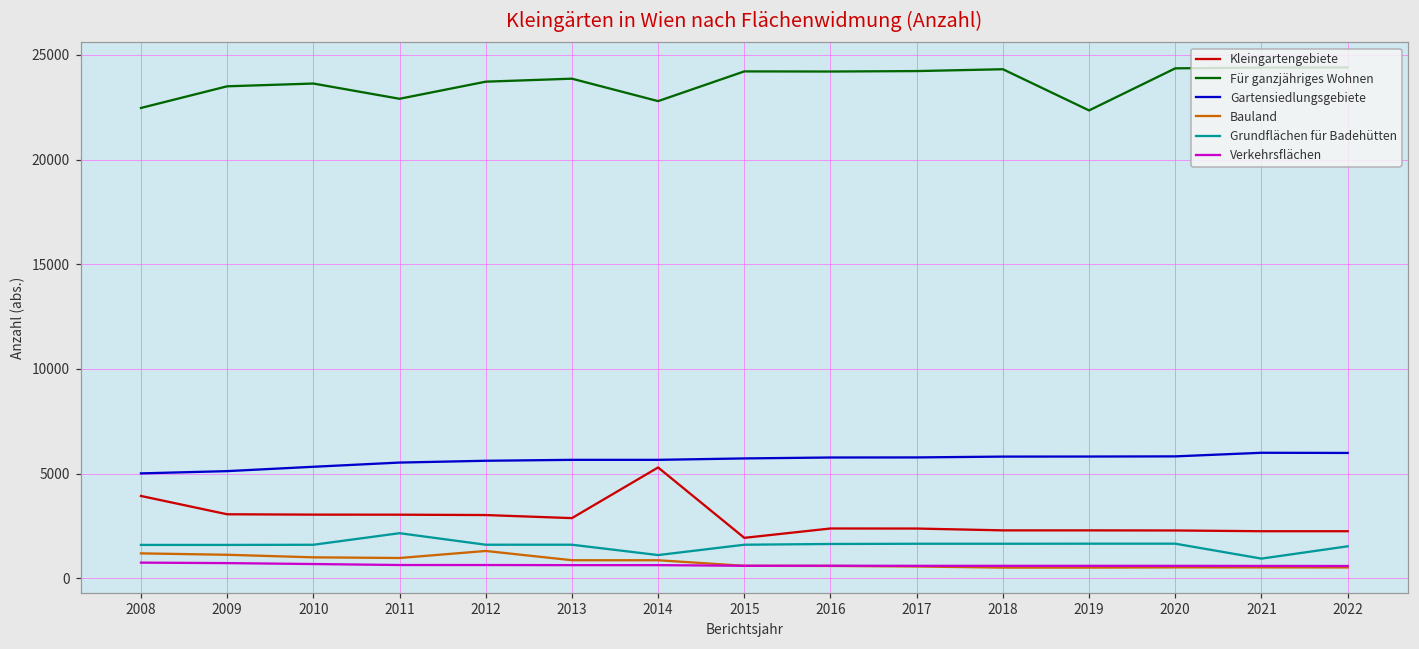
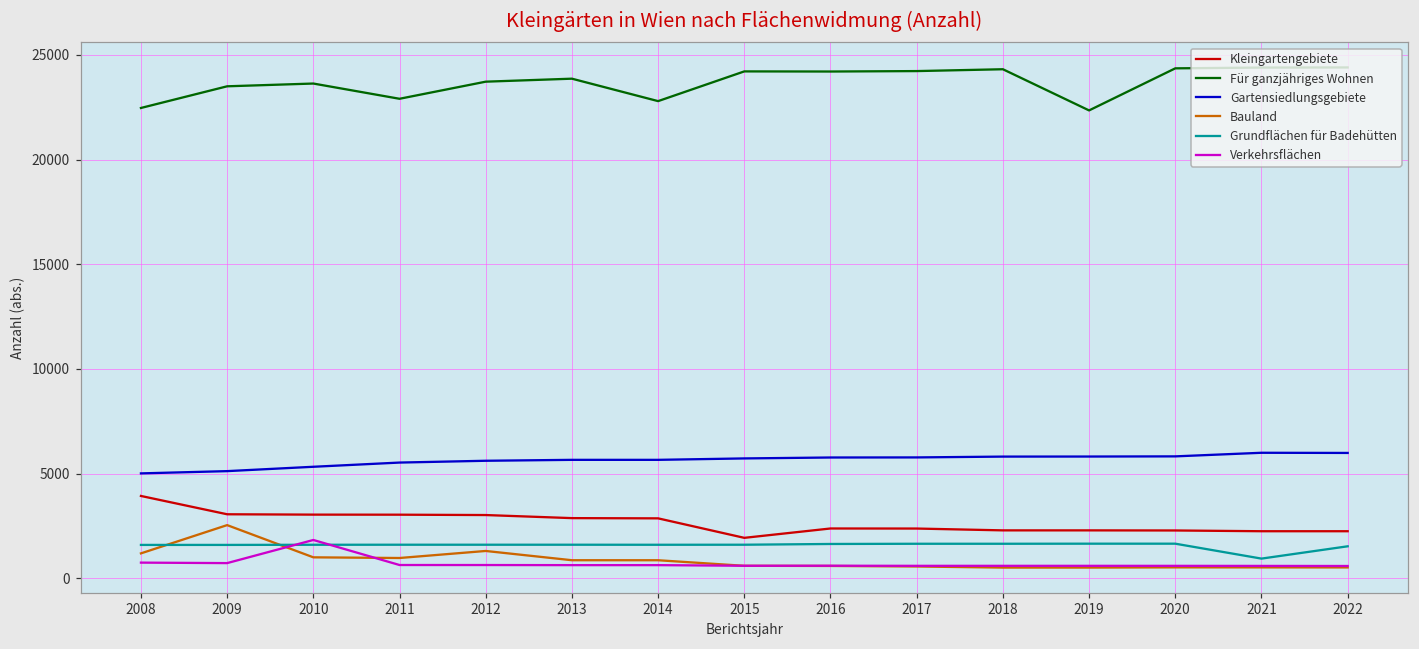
  {
    "Kleingartengebiete": {
      "2008": 3900,
      "2009": 3100,
      "2010": 3000,
      "2011": 3000,
      "2012": 3000,
      "2013": 2900,
-     "2014": 5300,
+     "2014": 2900,
      "2015": 1900,
      "2016": 2400,
      "2017": 2400,
      "2018": 2300,
      "2019": 2300,
      "2020": 2300,
      "2021": 2200,
      "2022": 2200
    },
    "Für ganzjähriges Wohnen": {
      "2008": 22500,
      "2009": 23500,
      "2010": 23600,
      "2011": 22900,
      "2012": 23700,
      "2013": 23900,
      "2014": 22800,
      "2015": 24200,
      "2016": 24200,
      "2017": 24200,
      "2018": 24300,
      "2019": 22300,
      "2020": 24400
    },
    "Gartensiedlungsgebiete": {
      "2008": 5000,
      "2009": 5100,
      "2010": 5300,
      "2011": 5500,
      "2012": 5600,
      "2013": 5700,
      "2014": 5700,
      "2015": 5700,
      "2016": 5800,
      "2017": 5800,
      "2018": 5800,
      "2019": 5800,
      "2020": 5800,
      "2021": 6000,
      "2022": 6000
    },
    "Bauland": {
      "2008": 1200,
-     "2009": 1100,
+     "2009": 2500,
      "2010": 1000,
      "2011": 1000,
      "2012": 1300,
      "2013": 900,
      "2014": 900
    },
    "Grundflächen für Badehütten": {
      "2008": 1600,
      "2009": 1600,
      "2010": 1600,
-     "2011": 2200,
+     "2011": 1600,
      "2012": 1600,
      "2013": 1600,
-     "2014": 1100,
+     "2014": 1600,
      "2015": 1600,
      "2016": 1600,
      "2017": 1600,
      "2018": 1600,
      "2019": 1600,
      "2020": 1600,
      "2021": 900,
      "2022": 1500
    },
    "Verkehrsflächen": {
      "2008": 700,
      "2009": 700,
-     "2010": 700,
+     "2010": 1800,
      "2011": 600,
      "2012": 600,
      "2013": 600,
      "2014": 600
    }
  }
